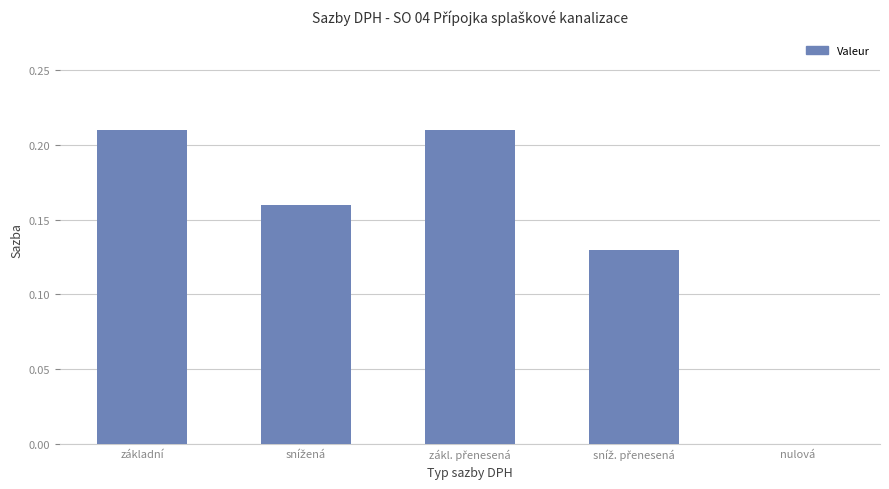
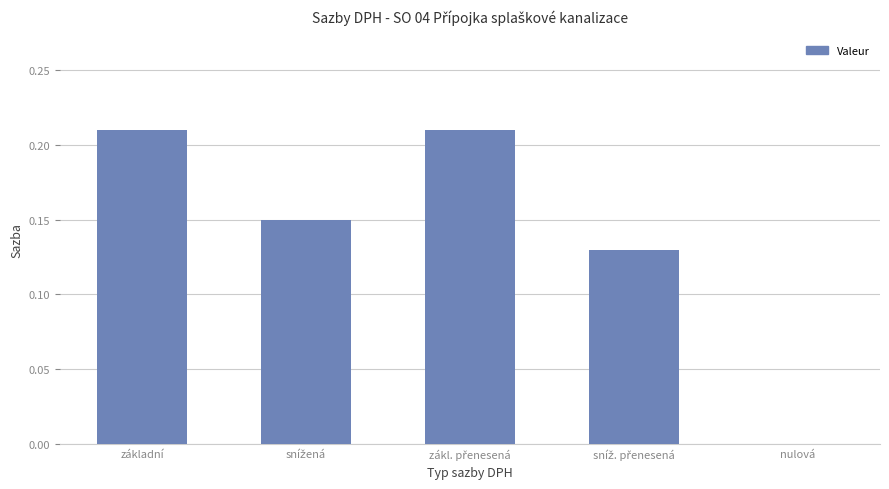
  {
    "základní": 0.21,
-   "snížená": 0.16,
+   "snížená": 0.15,
    "zákl. přenesená": 0.21,
    "sníž. přenesená": 0.13,
    "nulová": 0.00
  }
